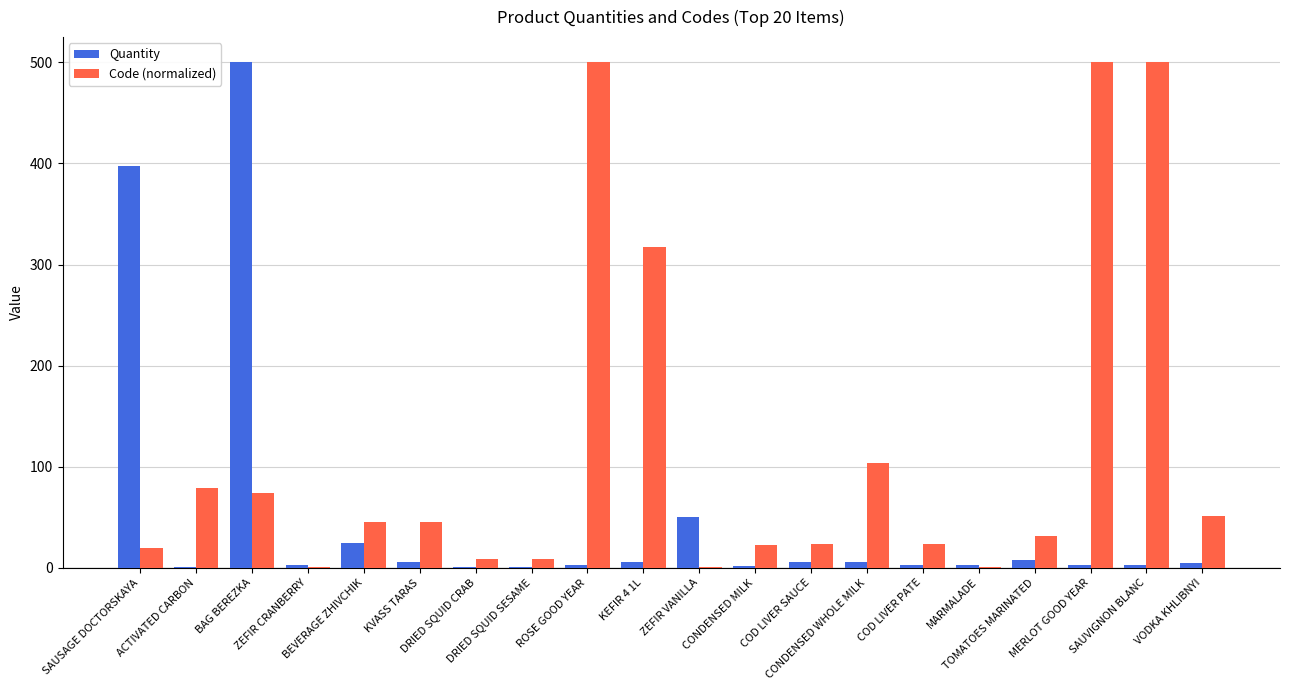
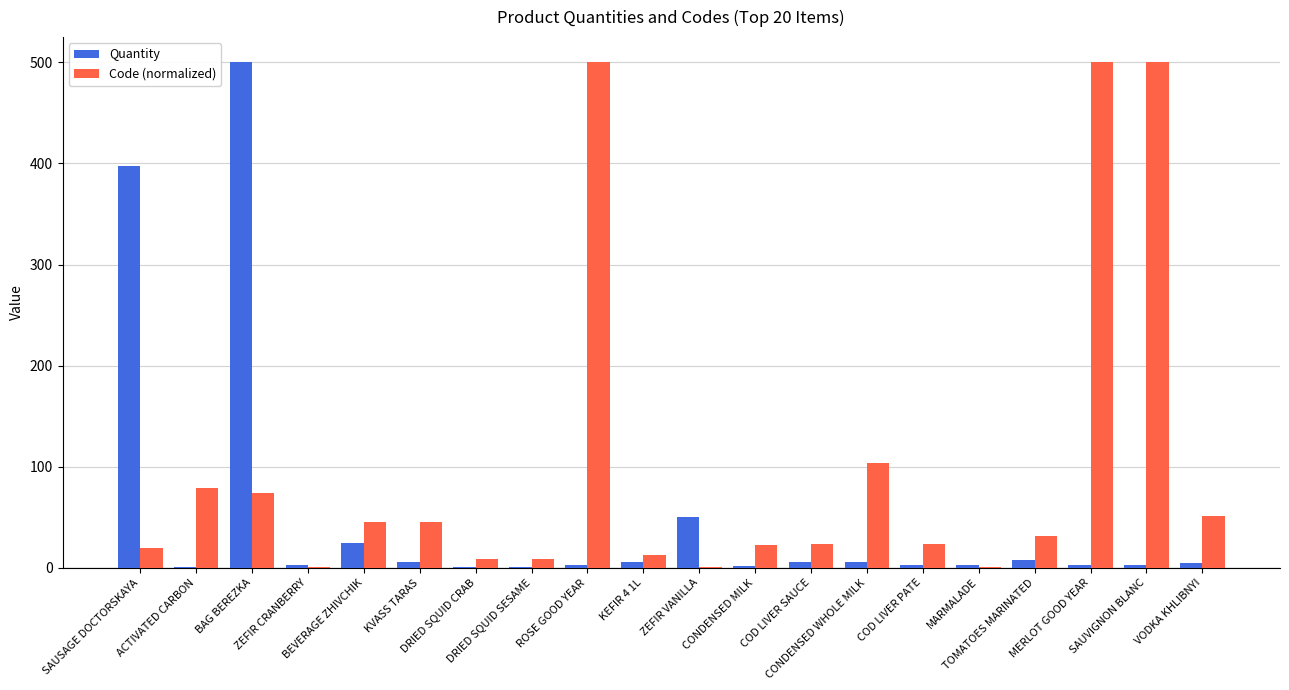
  {
    "Quantity": {
      "SAUSAGE DOCTORSKAYA": 397,
      "BAG BEREZKA": 500,
      "ZEFIR CRANBERRY": 3,
      "BEVERAGE ZHIVCHIK": 24,
      "KVASS TARAS": 6,
      "ROSE GOOD YEAR": 3,
      "KEFIR 4 1L": 6,
      "ZEFIR VANILLA": 50,
      "COD LIVER SAUCE": 6,
      "CONDENSED WHOLE MILK": 6,
      "COD LIVER PATE": 3,
      "MARMALADE": 3,
      "TOMATOES MARINATED": 8,
      "MERLOT GOOD YEAR": 3,
      "SAUVIGNON BLANC": 3,
      "VODKA KHLIBNYI": 5
    },
    "Code (normalized)": {
      "SAUSAGE DOCTORSKAYA": 19,
      "ACTIVATED CARBON": 79,
      "BAG BEREZKA": 74,
      "BEVERAGE ZHIVCHIK": 45,
      "KVASS TARAS": 45,
      "DRIED SQUID CRAB": 8,
      "DRIED SQUID SESAME": 8,
      "ROSE GOOD YEAR": 500,
-     "KEFIR 4 1L": 318,
+     "KEFIR 4 1L": 13,
      "CONDENSED MILK": 22,
      "COD LIVER SAUCE": 23,
      "CONDENSED WHOLE MILK": 103,
      "COD LIVER PATE": 23,
      "TOMATOES MARINATED": 31,
      "MERLOT GOOD YEAR": 500,
      "SAUVIGNON BLANC": 500,
      "VODKA KHLIBNYI": 52
    }
  }
